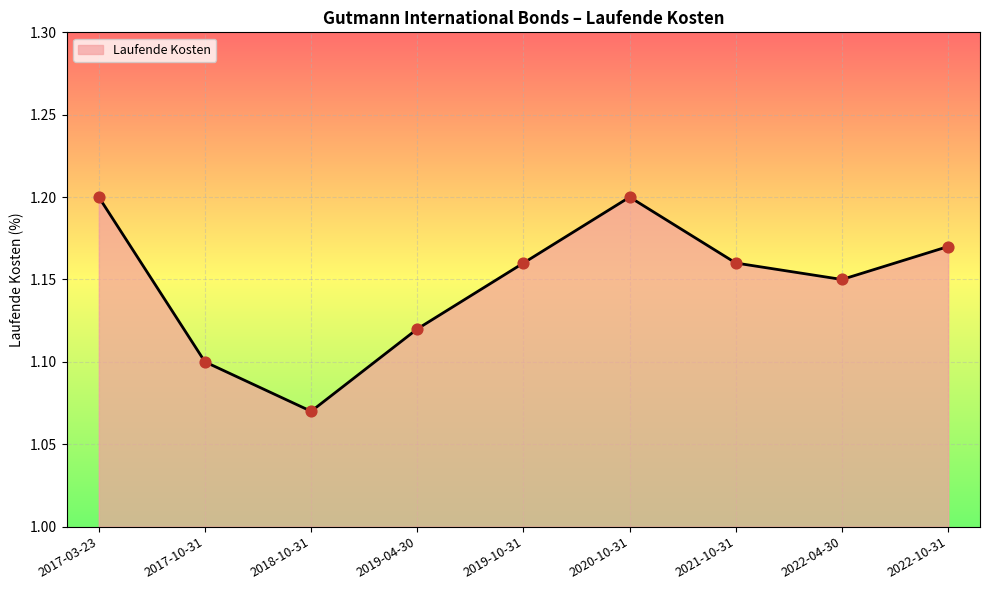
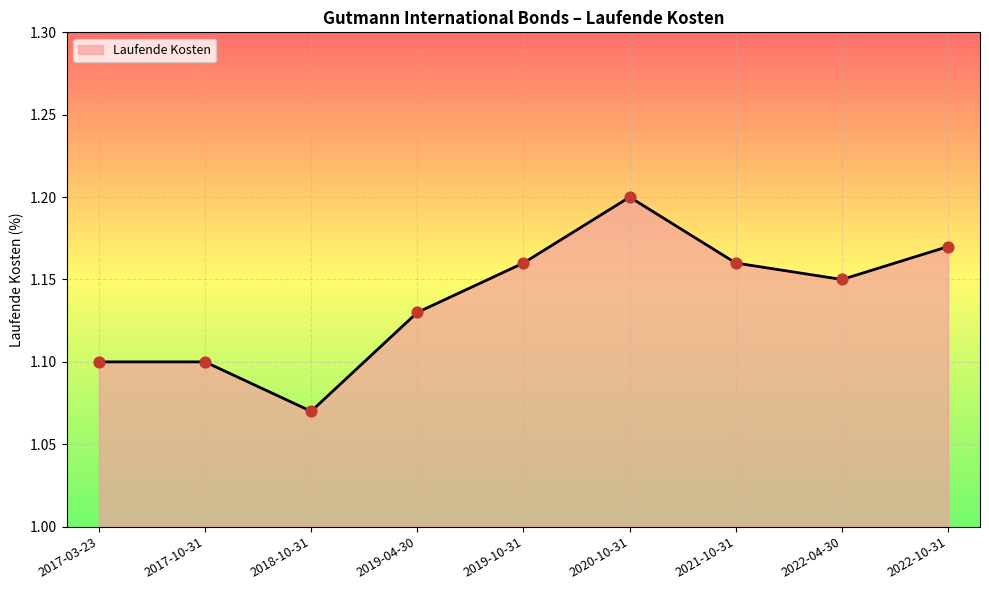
  {
-   "2017-03-23": 1.2,
+   "2017-03-23": 1.1,
    "2017-10-31": 1.10,
    "2018-10-31": 1.07,
-   "2019-04-30": 1.12,
+   "2019-04-30": 1.13,
    "2019-10-31": 1.16,
    "2020-10-31": 1.20,
    "2021-10-31": 1.16,
    "2022-04-30": 1.15,
    "2022-10-31": 1.17
  }
